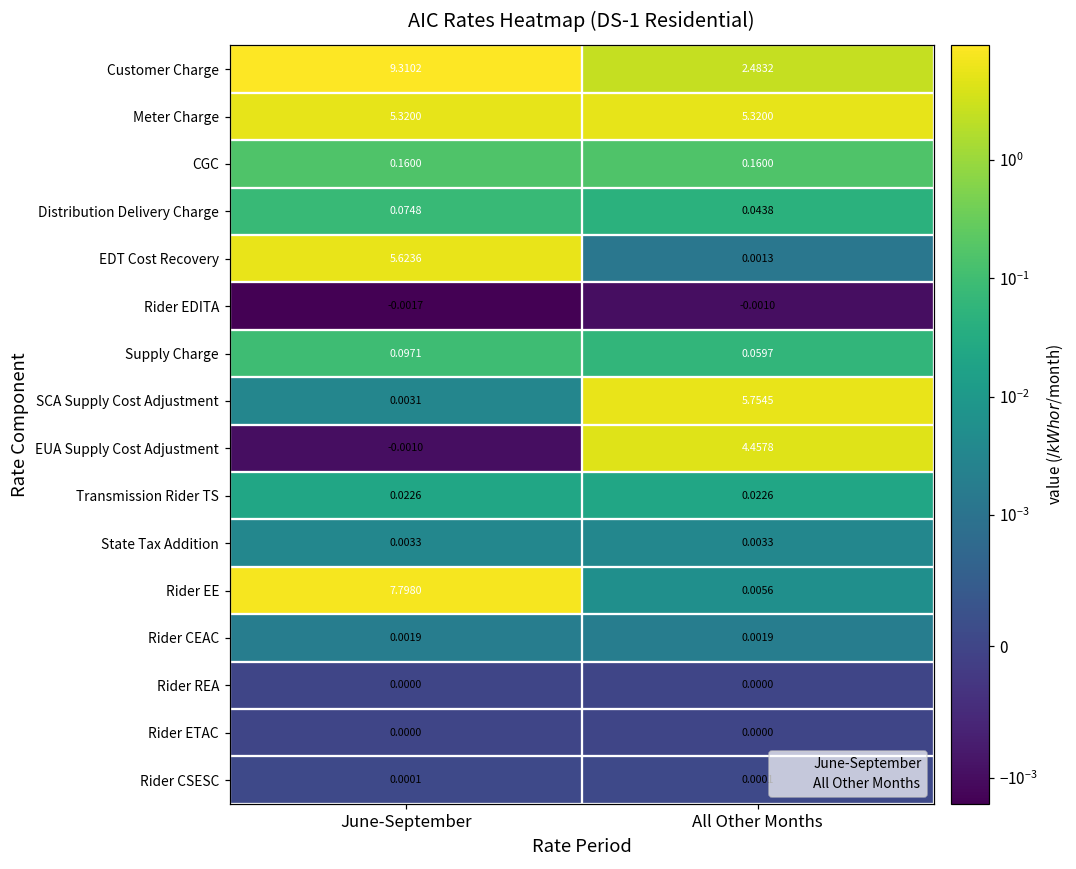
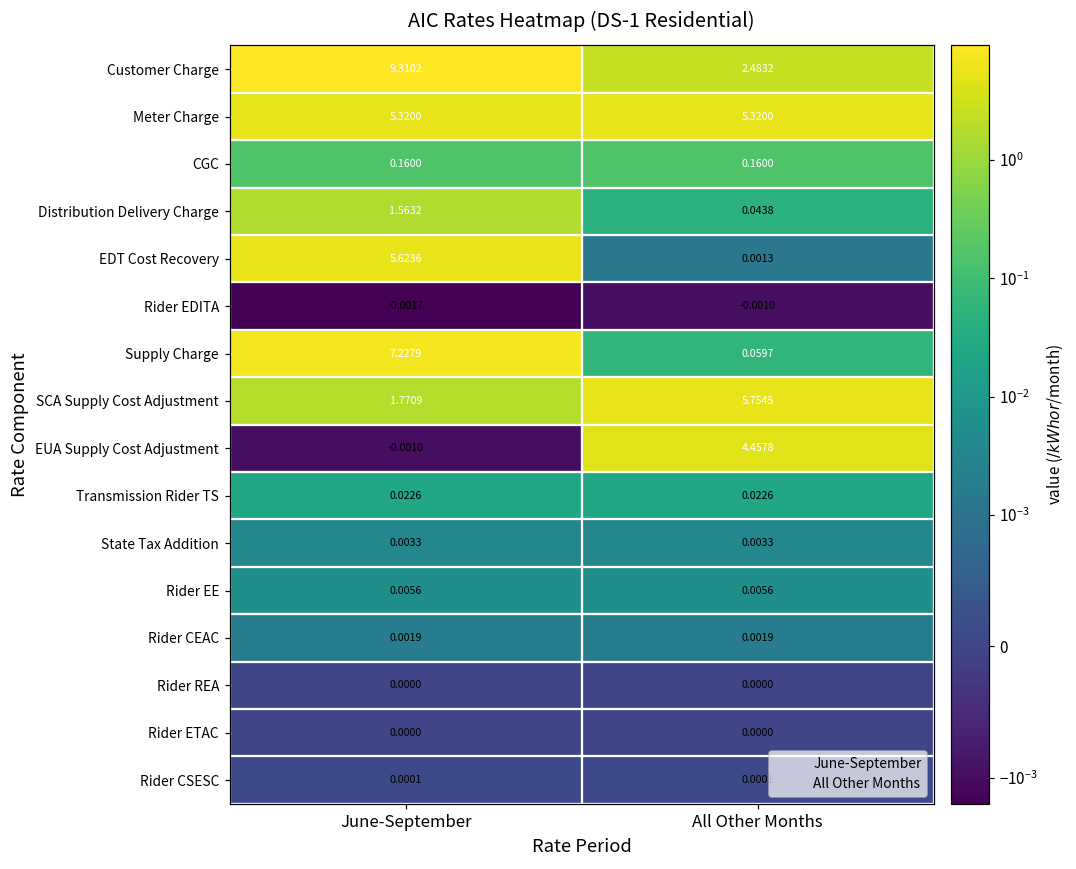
  {
    "Distribution Delivery Charge": {
-     "June-September": 0.0748
+     "June-September": 1.5632
    },
    "Supply Charge": {
-     "June-September": 0.0971
+     "June-September": 7.2279
    },
    "SCA Supply Cost Adjustment": {
-     "June-September": 0.0031
+     "June-September": 1.7709
    },
    "Rider EE": {
-     "June-September": 7.7980
+     "June-September": 0.0056
    }
  }
